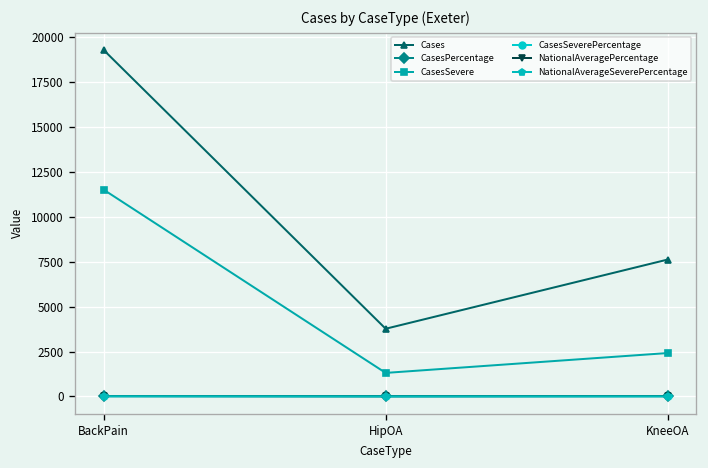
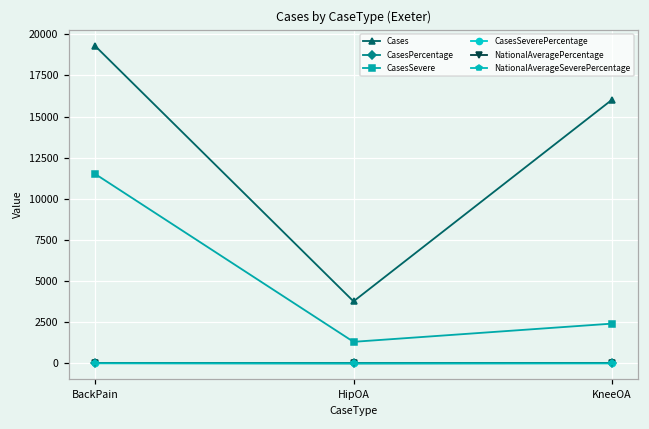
  {
    "Cases": {
      "BackPain": 19300,
      "HipOA": 3800,
-     "KneeOA": 7600
+     "KneeOA": 16000
    }
  }
